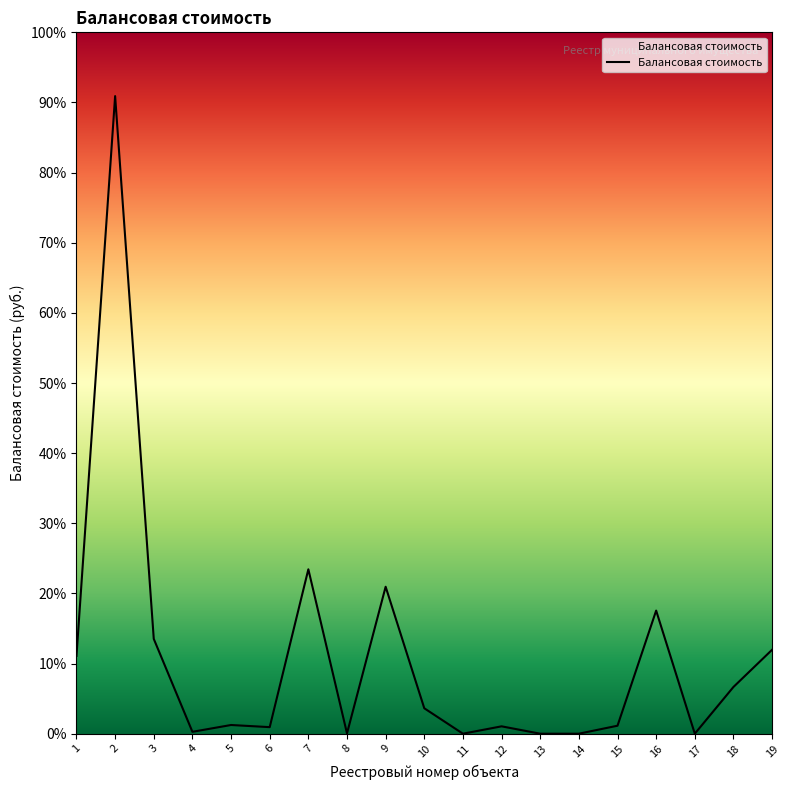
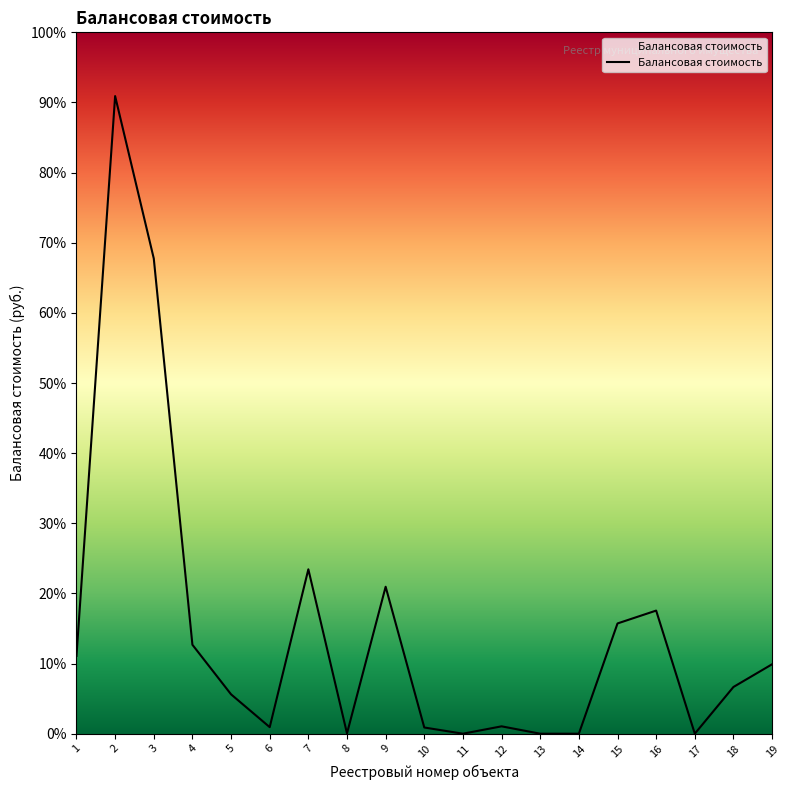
  {
    "1": "11%",
    "2": "91%",
-   "3": "14%",
-   "4": "0%",
-   "5": "1%",
+   "3": "68%",
+   "4": "13%",
+   "5": "6%",
    "6": "1%",
    "7": "23%",
    "8": "0%",
    "9": "21%",
-   "10": "4%",
+   "10": "1%",
    "11": "0%",
    "12": "1%",
    "13": "0%",
    "14": "0%",
-   "15": "1%",
+   "15": "16%",
    "16": "18%",
    "17": "0%",
    "18": "7%",
-   "19": "12%"
+   "19": "10%"
  }
